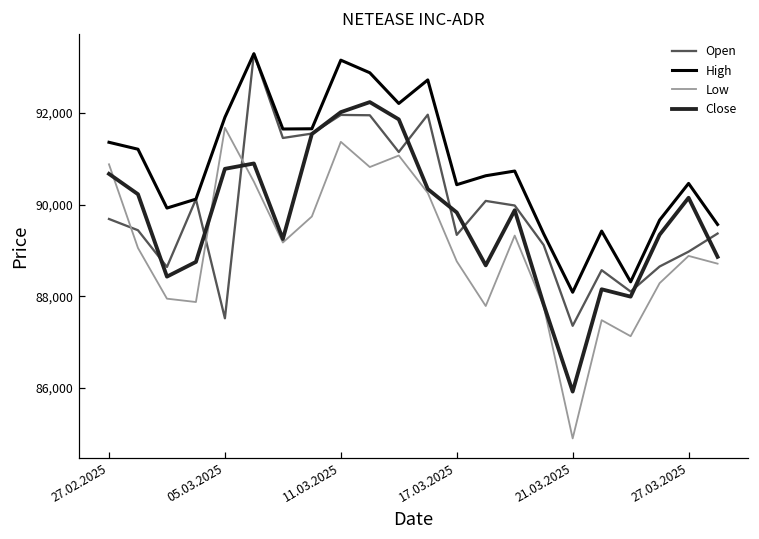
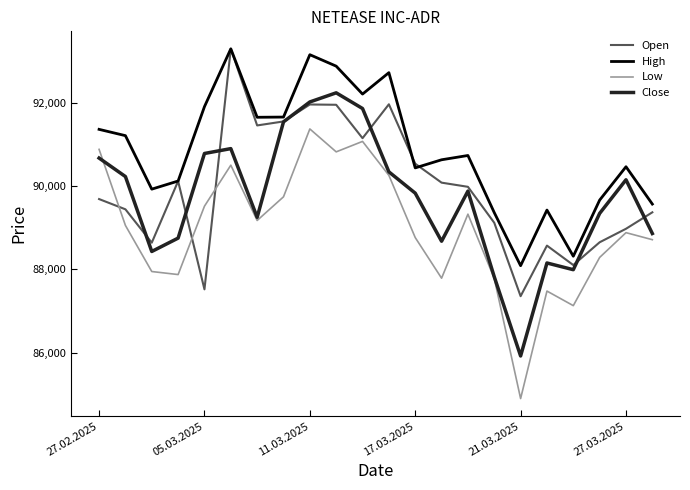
  {
    "Open": {
      "27.02.2025": "89,700",
      "05.03.2025": "87,500",
      "11.03.2025": "92,000",
-     "17.03.2025": "89,300",
+     "17.03.2025": "90,500",
      "21.03.2025": "87,400",
      "27.03.2025": "89,000"
    },
    "Low": {
      "27.02.2025": "90,900",
-     "05.03.2025": "91,700",
+     "05.03.2025": "89,500",
      "11.03.2025": "91,400",
      "17.03.2025": "88,800",
      "21.03.2025": "84,900",
      "27.03.2025": "88,900"
    }
  }
